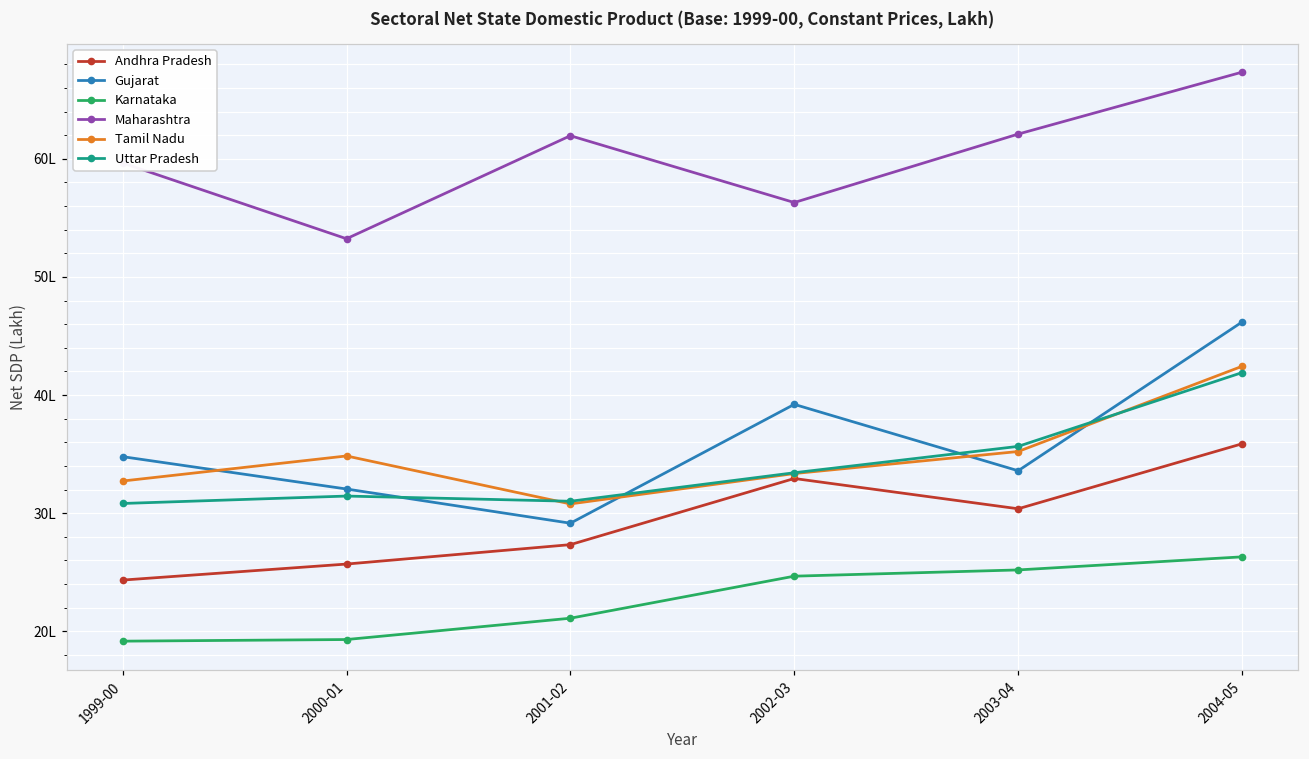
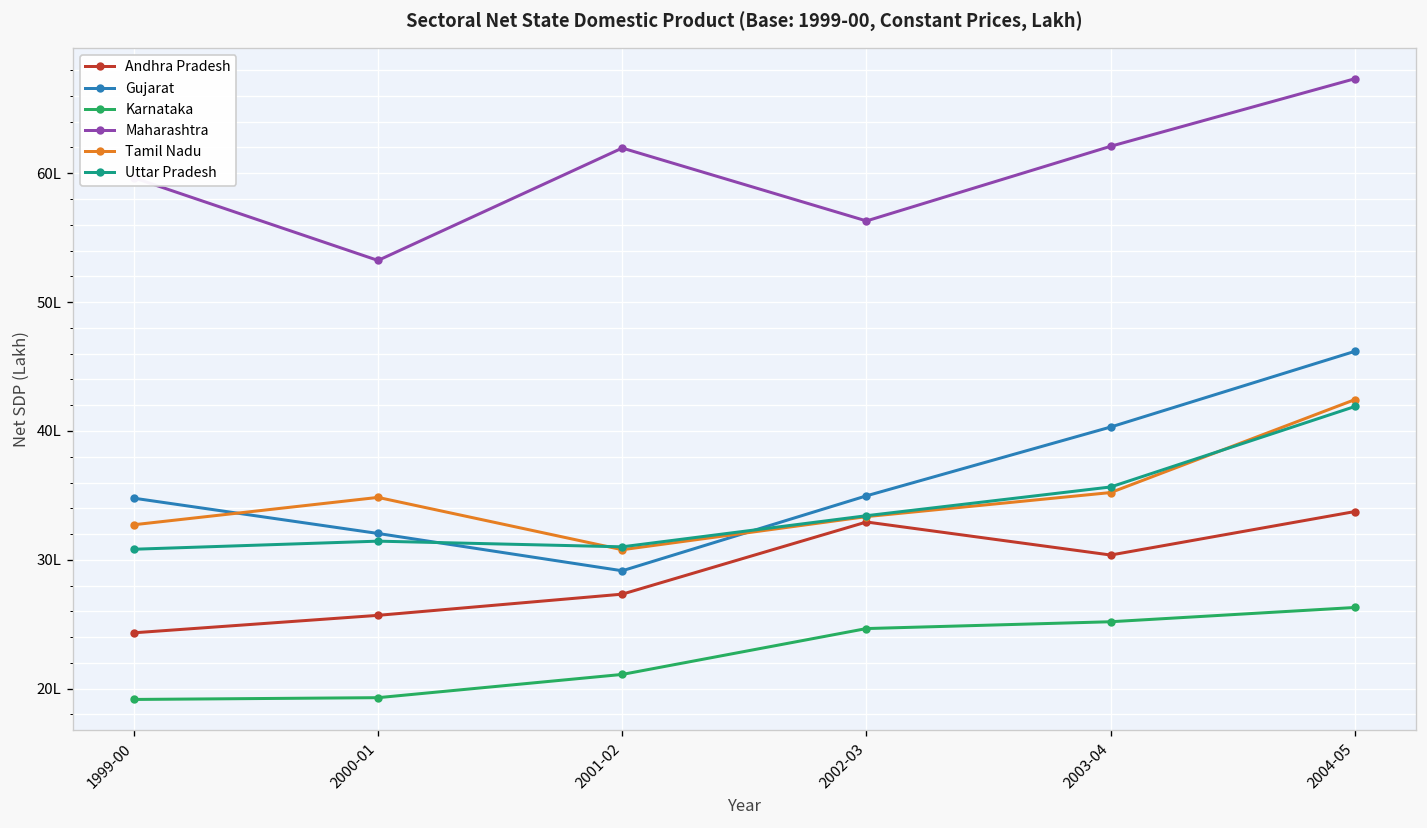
  {
    "Andhra Pradesh": {
      "1999-00": "24.3L",
      "2000-01": "25.7L",
      "2001-02": "27.3L",
      "2002-03": "32.9L",
      "2003-04": "30.4L",
-     "2004-05": "35.9L"
+     "2004-05": "33.7L"
    },
    "Gujarat": {
      "1999-00": "34.8L",
      "2000-01": "32.0L",
      "2001-02": "29.2L",
-     "2002-03": "39.2L",
-     "2003-04": "33.6L",
+     "2002-03": "35.0L",
+     "2003-04": "40.3L",
      "2004-05": "46.2L"
    },
    "Maharashtra": {
      "2000-01": "53.2L",
      "2001-02": "62.0L",
      "2002-03": "56.3L",
      "2003-04": "62.1L",
      "2004-05": "67.3L"
    },
    "Tamil Nadu": {
      "1999-00": "32.7L",
      "2000-01": "34.8L",
      "2003-04": "35.2L",
      "2004-05": "42.4L"
    }
  }
